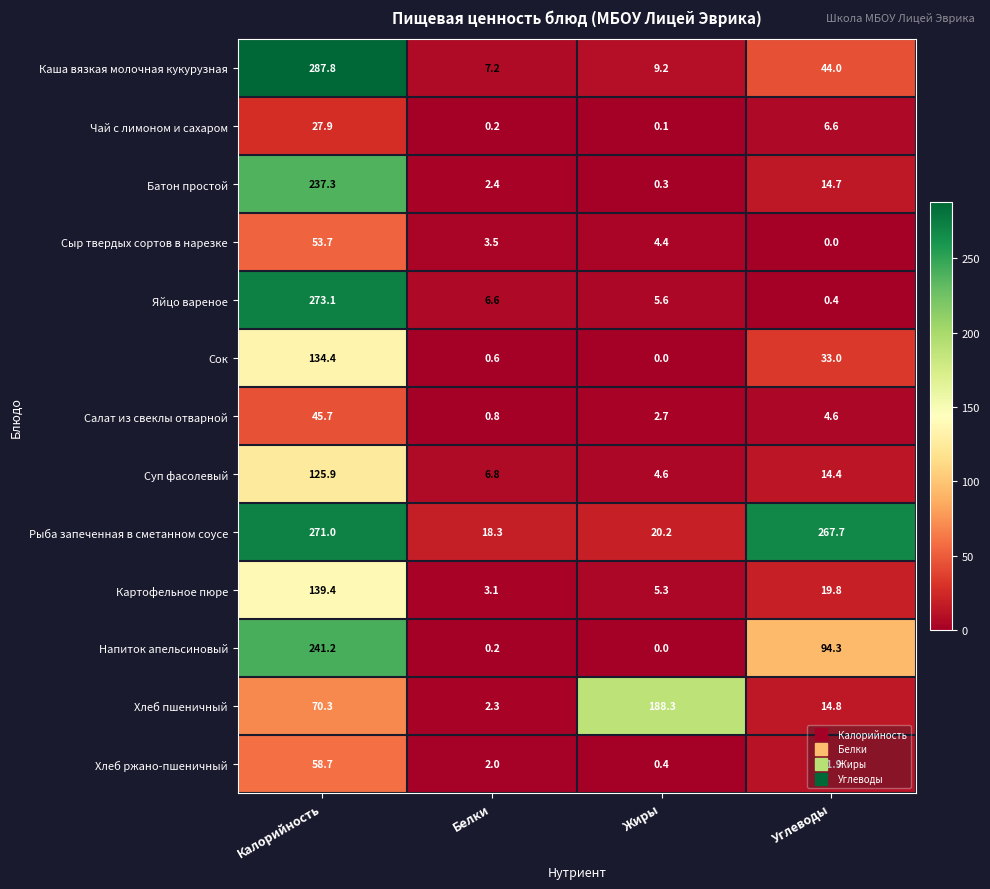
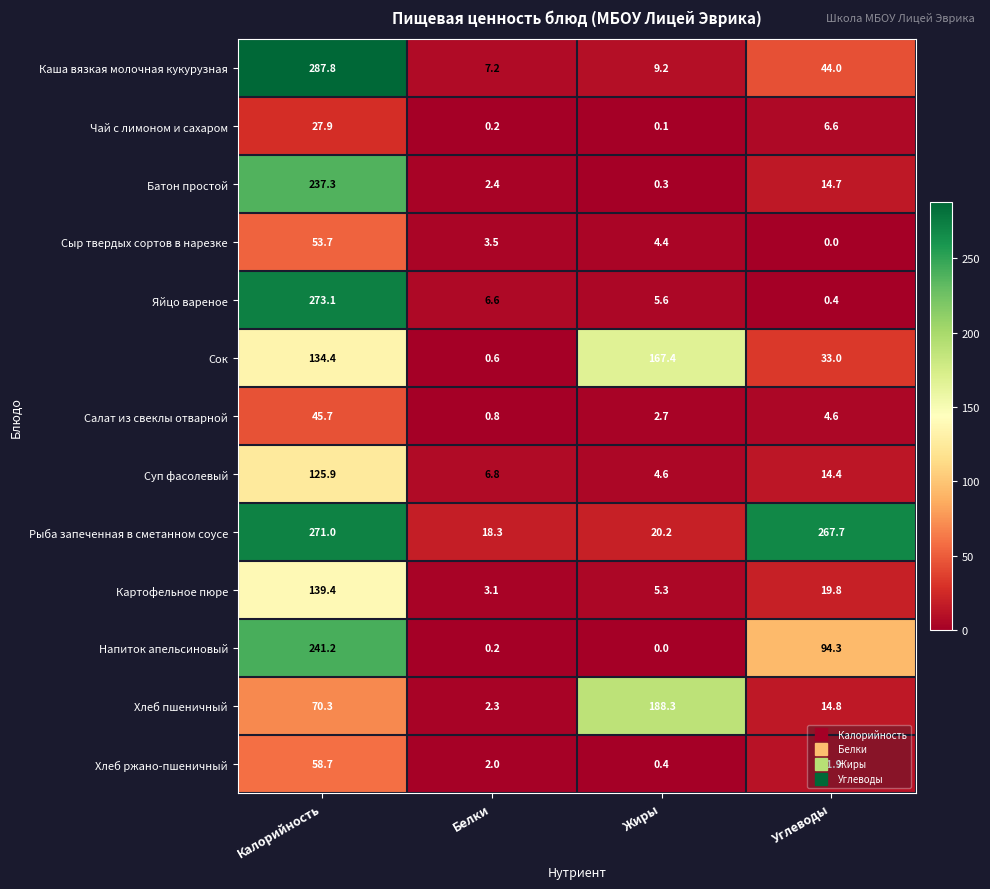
  {
    "Каша вязкая молочная кукурузная": {
      "Калорийность": 287.8,
      "Белки": 7.2,
      "Жиры": 9.2,
      "Углеводы": 44.0
    },
    "Чай с лимоном и сахаром": {
      "Калорийность": 27.9,
      "Белки": 0.2,
      "Жиры": 0.1,
      "Углеводы": 6.6
    },
    "Батон простой": {
      "Калорийность": 237.3,
      "Белки": 2.4,
      "Жиры": 0.3,
      "Углеводы": 14.7
    },
    "Сыр твердых сортов в нарезке": {
      "Калорийность": 53.7,
      "Белки": 3.5,
      "Жиры": 4.4,
      "Углеводы": 0.0
    },
    "Яйцо вареное": {
      "Калорийность": 273.1,
      "Белки": 6.6,
      "Жиры": 5.6,
      "Углеводы": 0.4
    },
    "Сок": {
      "Калорийность": 134.4,
      "Белки": 0.6,
-     "Жиры": 0.0,
+     "Жиры": 167.4,
      "Углеводы": 33.0
    },
    "Салат из свеклы отварной": {
      "Калорийность": 45.7,
      "Белки": 0.8,
      "Жиры": 2.7,
      "Углеводы": 4.6
    },
    "Суп фасолевый": {
      "Калорийность": 125.9,
      "Белки": 6.8,
      "Жиры": 4.6,
      "Углеводы": 14.4
    },
    "Рыба запеченная в сметанном соусе": {
      "Калорийность": 271.0,
      "Белки": 18.3,
      "Жиры": 20.2,
      "Углеводы": 267.7
    },
    "Картофельное пюре": {
      "Калорийность": 139.4,
      "Белки": 3.1,
      "Жиры": 5.3,
      "Углеводы": 19.8
    },
    "Напиток апельсиновый": {
      "Калорийность": 241.2,
      "Белки": 0.2,
      "Жиры": 0.0,
      "Углеводы": 94.3
    },
    "Хлеб пшеничный": {
      "Калорийность": 70.3,
      "Белки": 2.3,
      "Жиры": 188.3,
      "Углеводы": 14.8
    },
    "Хлеб ржано-пшеничный": {
      "Калорийность": 58.7,
      "Белки": 2.0,
      "Жиры": 0.4
    }
  }
